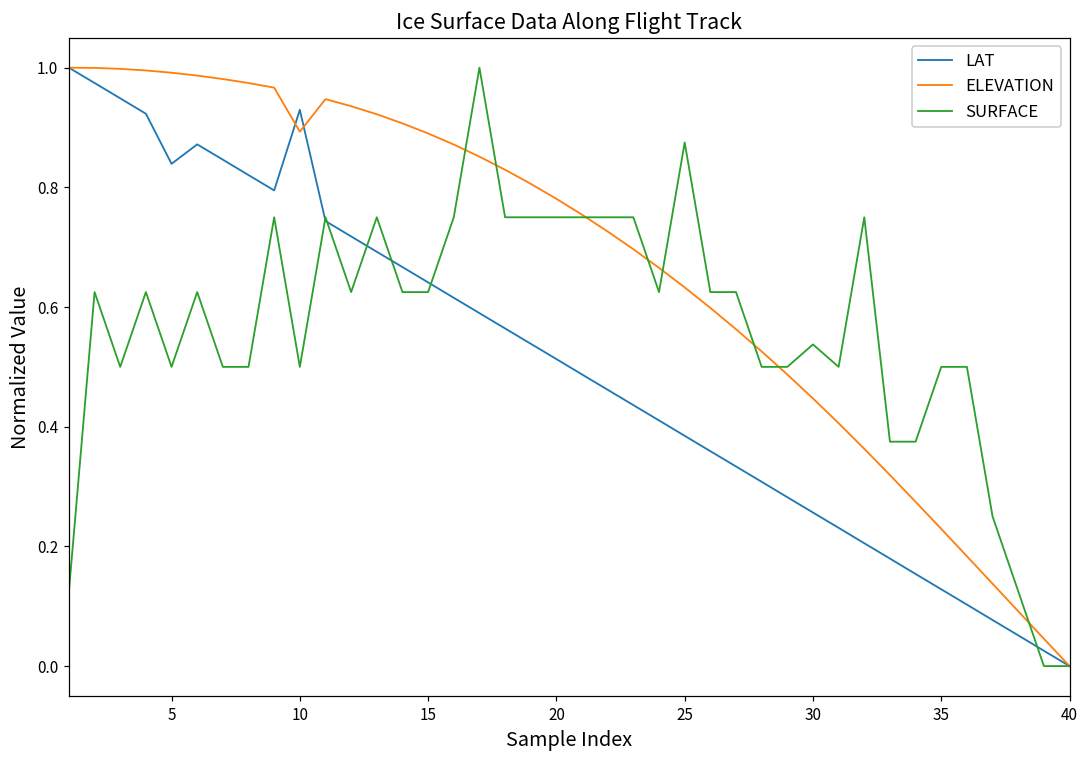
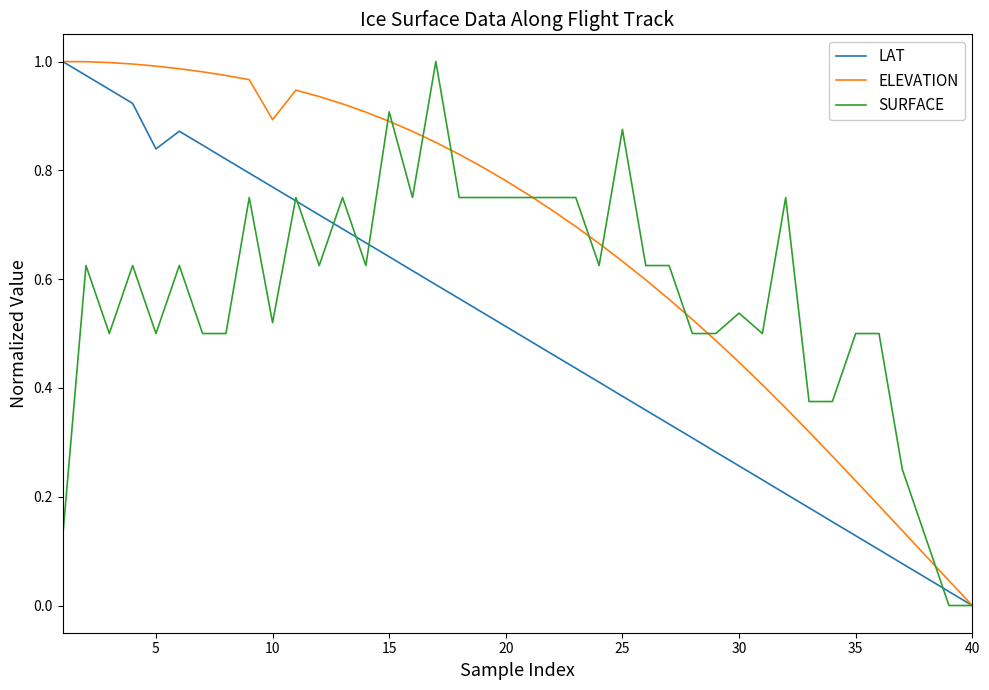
  {
    "LAT": {
      "5": 0.84,
-     "10": 0.93,
+     "10": 0.77,
      "15": 0.64,
      "20": 0.51,
      "25": 0.38,
      "30": 0.26,
      "35": 0.13
    },
    "ELEVATION": {
      "5": 0.99,
      "10": 0.89,
      "15": 0.89,
      "20": 0.78,
      "25": 0.63,
      "30": 0.45,
      "35": 0.23
    },
    "SURFACE": {
      "5": 0.50,
-     "10": 0.50,
-     "15": 0.63,
+     "10": 0.52,
+     "15": 0.91,
      "20": 0.75,
      "25": 0.88,
      "30": 0.54,
      "35": 0.50
    }
  }
